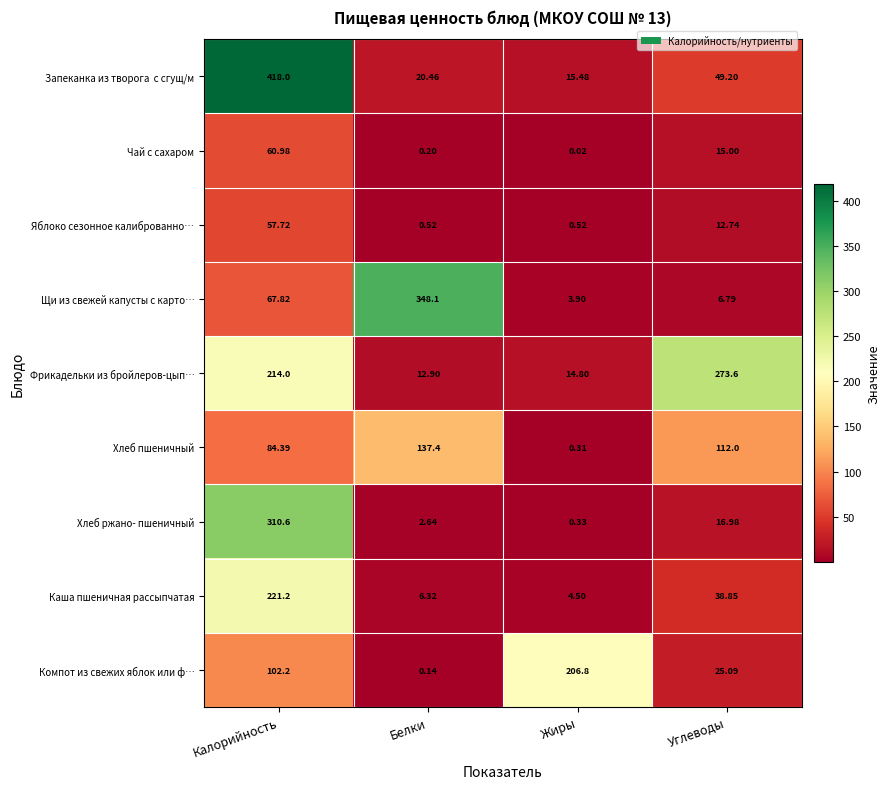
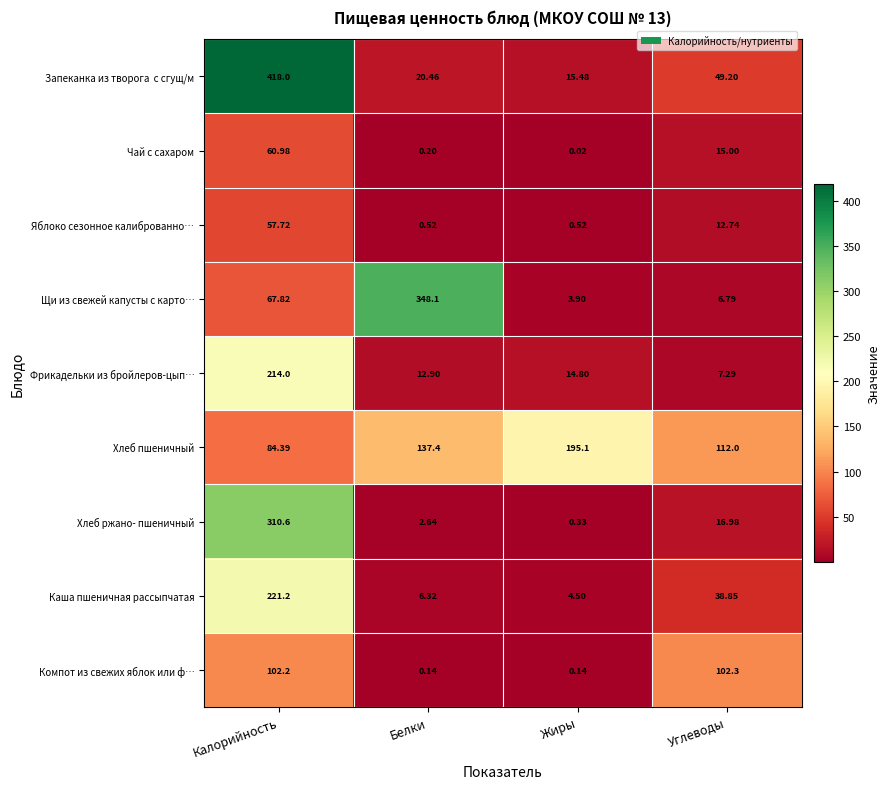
  {
    "Запеканка из творога с сгущ/м": {
      "Калорийность": 418.0,
      "Белки": 20.46,
      "Жиры": 15.48,
      "Углеводы": 49.20
    },
    "Чай с сахаром": {
      "Калорийность": 60.98,
      "Белки": 0.20,
      "Жиры": 0.02,
      "Углеводы": 15.00
    },
    "Яблоко сезонное калиброванно…": {
      "Калорийность": 57.72,
      "Белки": 0.52,
      "Жиры": 0.52,
      "Углеводы": 12.74
    },
    "Щи из свежей капусты с карто…": {
      "Калорийность": 67.82,
      "Белки": 348.1,
      "Жиры": 3.90,
      "Углеводы": 6.79
    },
    "Фрикадельки из бройлеров-цып…": {
      "Калорийность": 214.0,
      "Белки": 12.90,
      "Жиры": 14.80,
-     "Углеводы": 273.6
+     "Углеводы": 7.29
    },
    "Хлеб пшеничный": {
      "Калорийность": 84.39,
      "Белки": 137.4,
-     "Жиры": 0.31,
+     "Жиры": 195.1,
      "Углеводы": 112.0
    },
    "Хлеб ржано- пшеничный": {
      "Калорийность": 310.6,
      "Белки": 2.64,
      "Жиры": 0.33,
      "Углеводы": 16.98
    },
    "Каша пшеничная рассыпчатая": {
      "Калорийность": 221.2,
      "Белки": 6.32,
      "Жиры": 4.50,
      "Углеводы": 38.85
    },
    "Компот из свежих яблок или ф…": {
      "Калорийность": 102.2,
      "Белки": 0.14,
-     "Жиры": 206.8,
-     "Углеводы": 25.09
+     "Жиры": 0.14,
+     "Углеводы": 102.3
    }
  }
